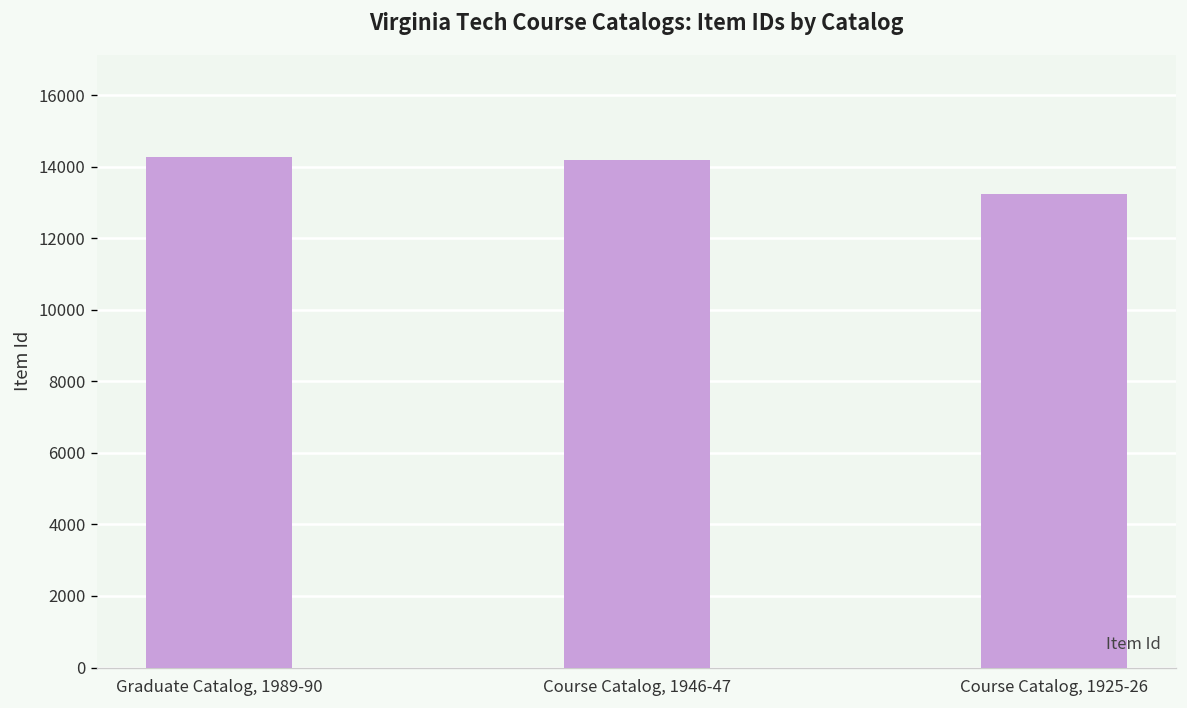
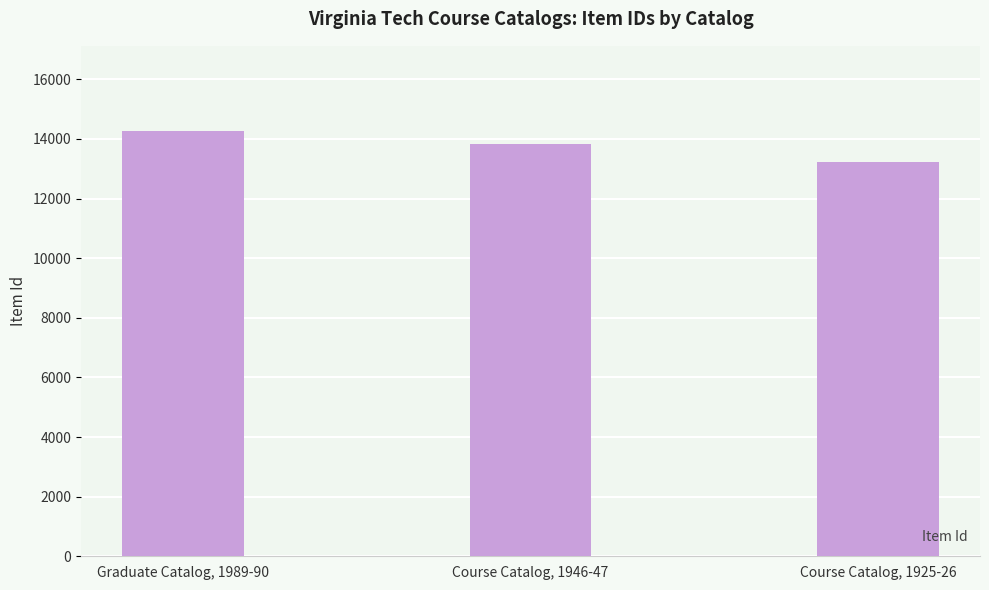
  {
    "Graduate Catalog, 1989-90": 14300,
-   "Course Catalog, 1946-47": 14200,
+   "Course Catalog, 1946-47": 13800,
    "Course Catalog, 1925-26": 13200
  }
